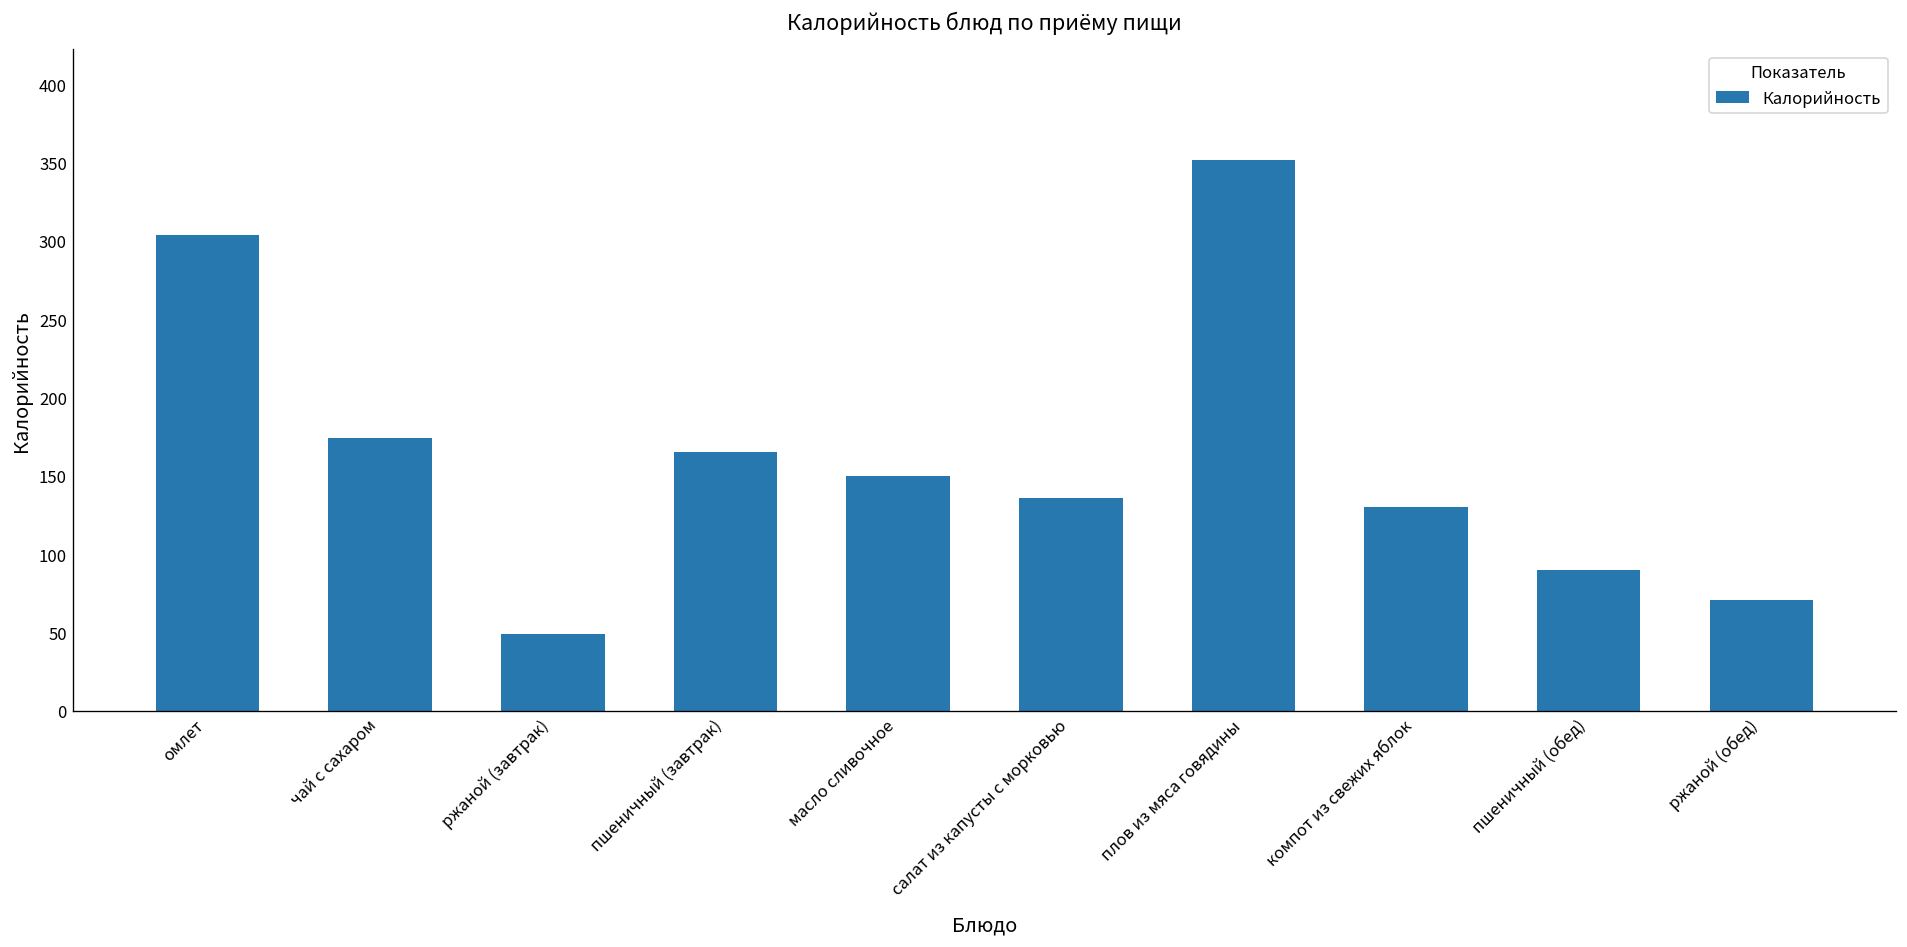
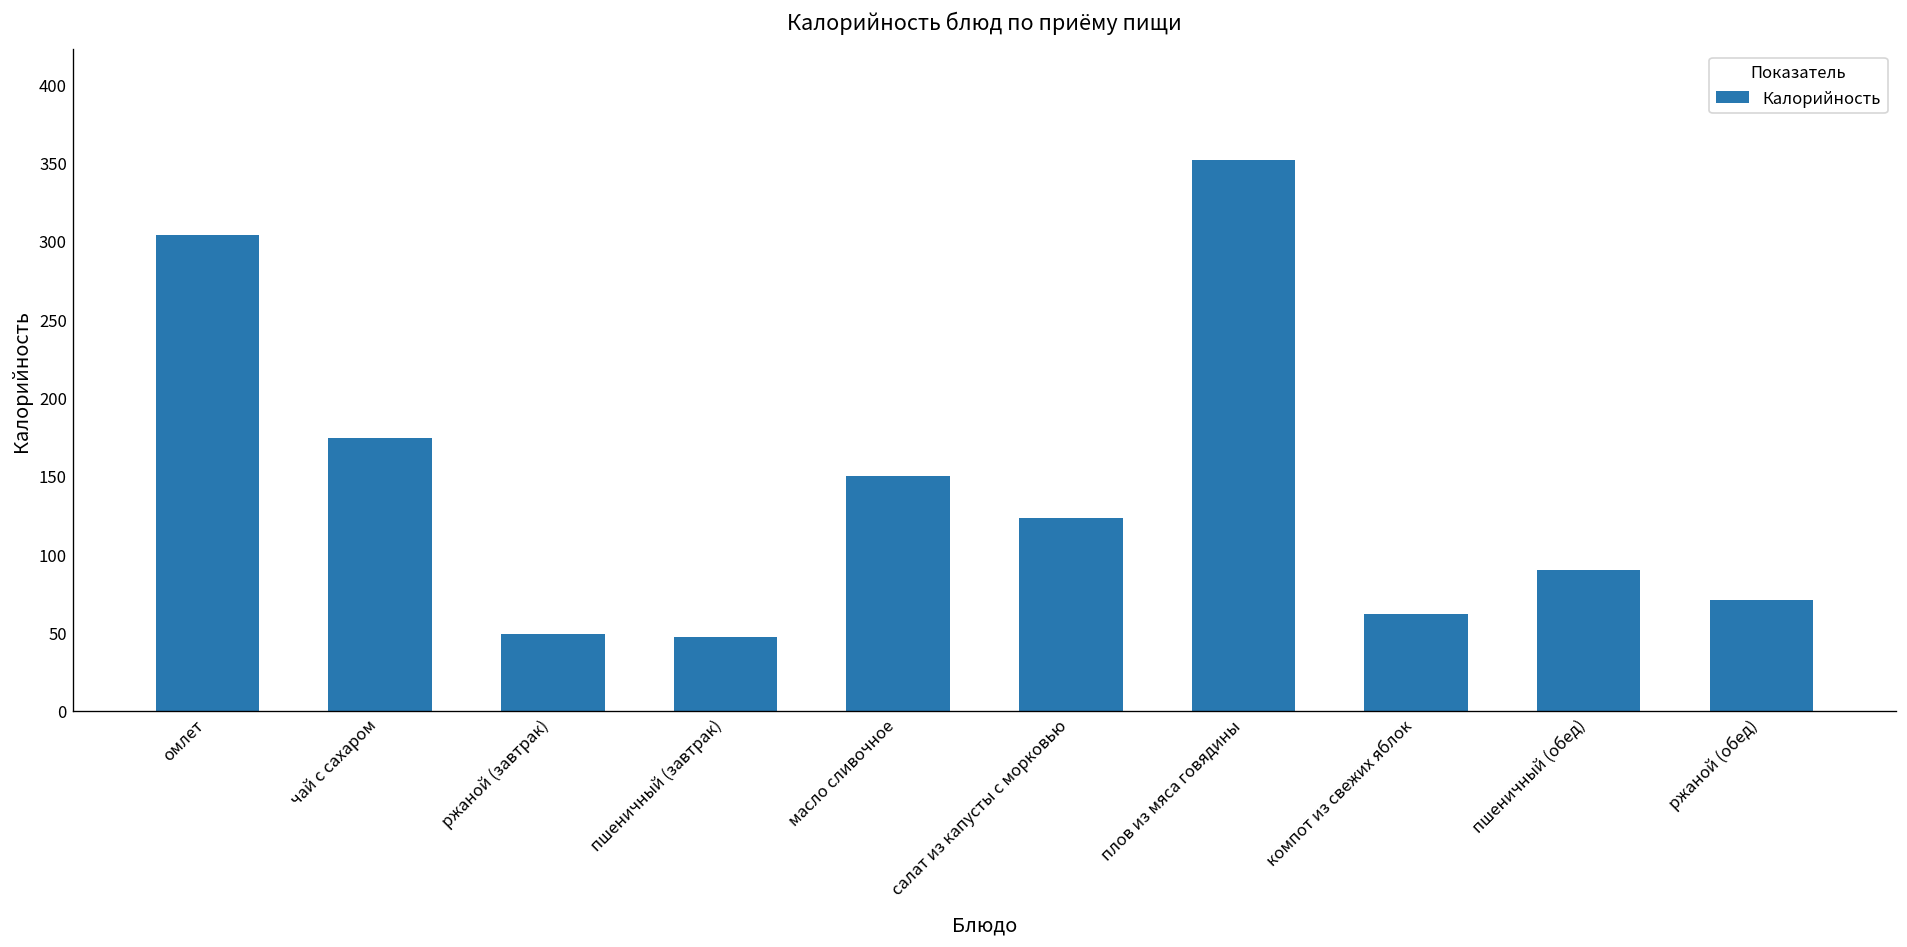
  {
    "омлет": 304,
    "чай с сахаром": 174,
    "ржаной (завтрак)": 49,
-   "пшеничный (завтрак)": 165,
+   "пшеничный (завтрак)": 47,
    "масло сливочное": 150,
-   "салат из капусты с морковью": 136,
+   "салат из капусты с морковью": 123,
    "плов из мяса говядины": 352,
-   "компот из свежих яблок": 130,
+   "компот из свежих яблок": 62,
    "пшеничный (обед)": 90,
    "ржаной (обед)": 71
  }
